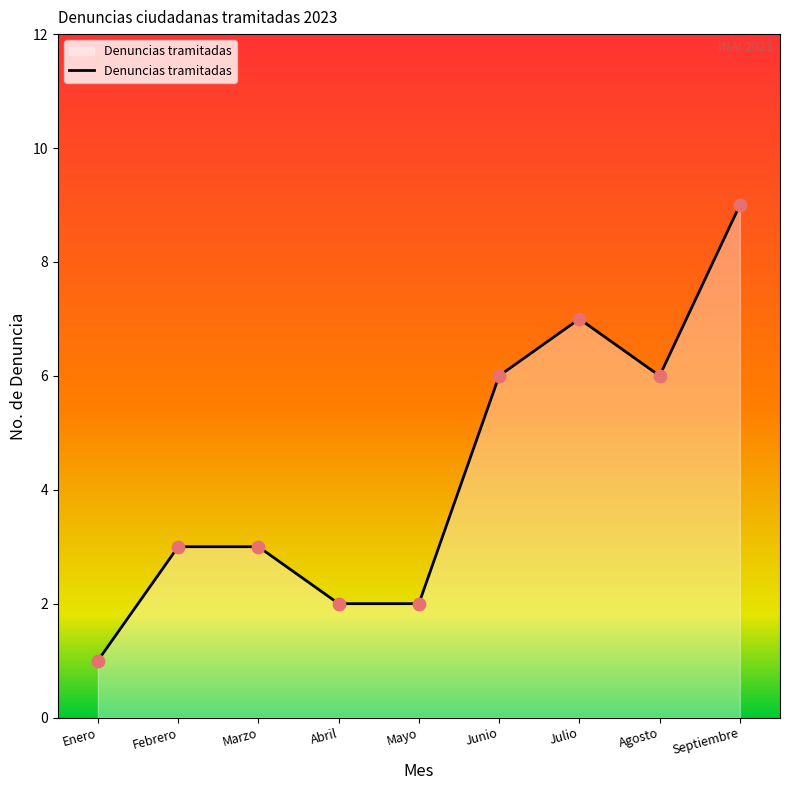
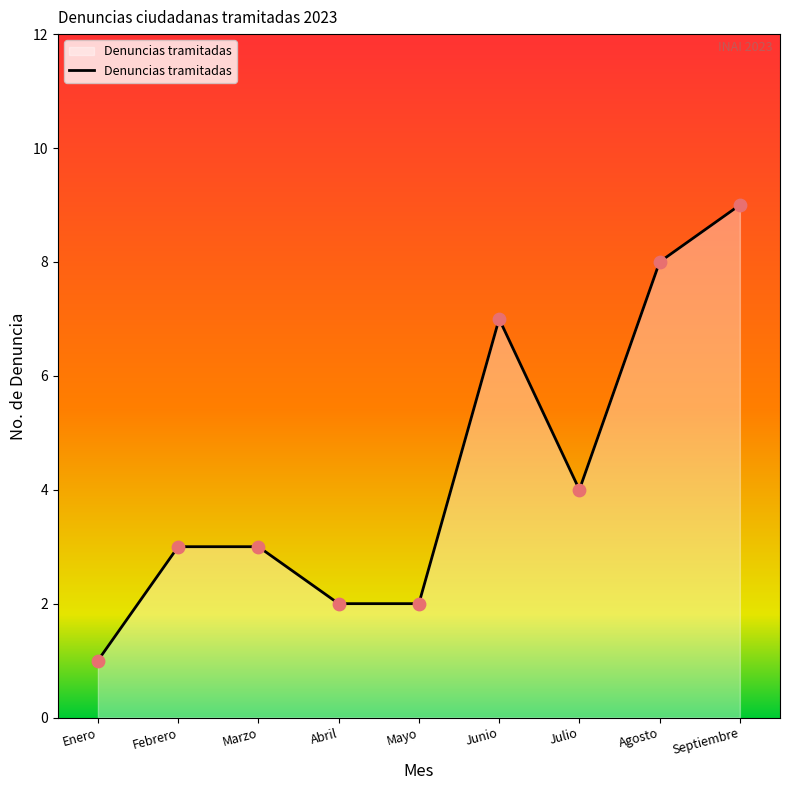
  {
    "Enero": 1,
    "Febrero": 3,
    "Marzo": 3,
    "Abril": 2,
    "Mayo": 2,
-   "Junio": 6,
-   "Julio": 7,
-   "Agosto": 6,
+   "Junio": 7,
+   "Julio": 4,
+   "Agosto": 8,
    "Septiembre": 9
  }
